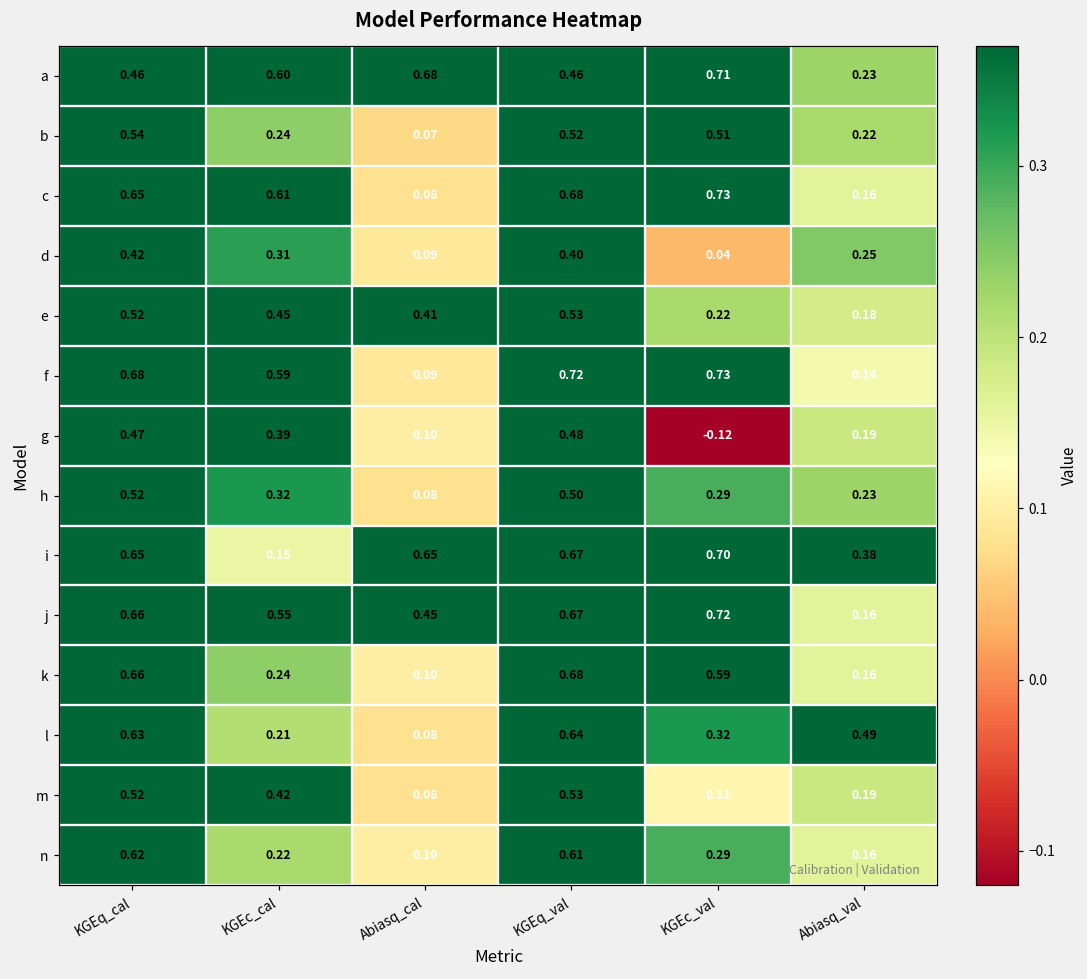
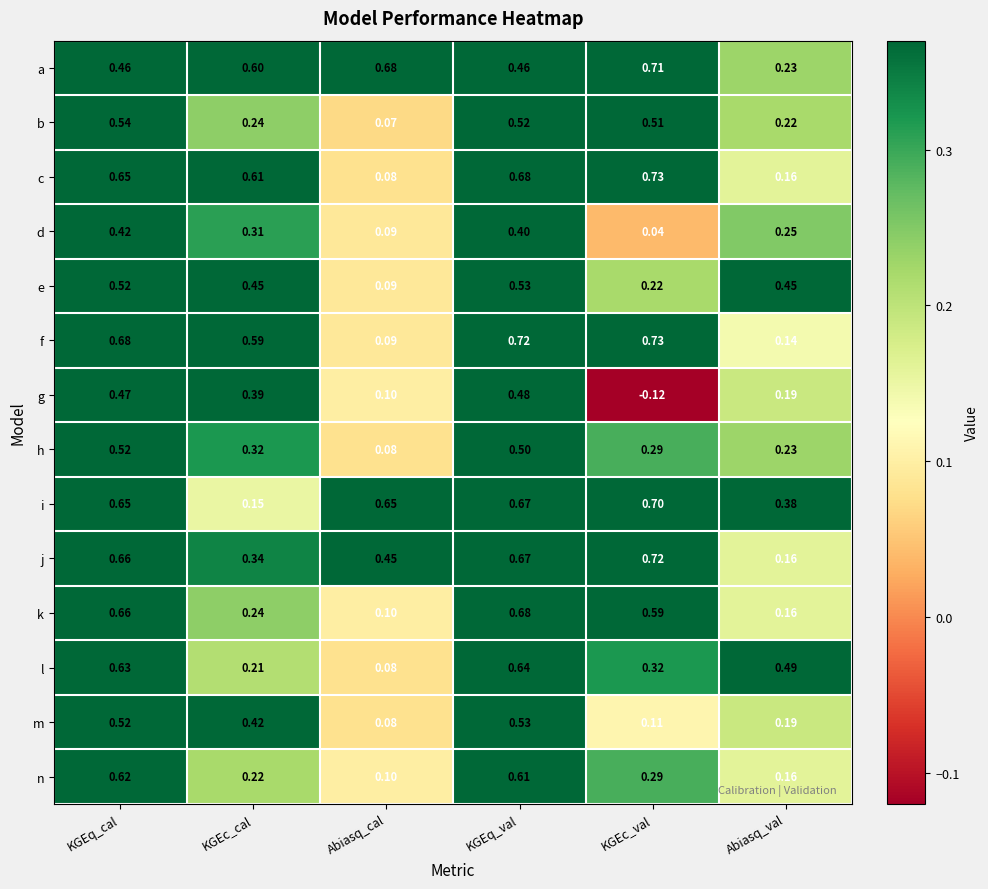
  {
    "a": {
      "KGEq_cal": 0.46,
      "KGEc_cal": 0.60,
      "Abiasq_cal": 0.68,
      "KGEq_val": 0.46,
      "KGEc_val": 0.71,
      "Abiasq_val": 0.23
    },
    "b": {
      "KGEq_cal": 0.54,
      "KGEc_cal": 0.24,
      "Abiasq_cal": 0.07,
      "KGEq_val": 0.52,
      "KGEc_val": 0.51,
      "Abiasq_val": 0.22
    },
    "c": {
      "KGEq_cal": 0.65,
      "KGEc_cal": 0.61,
      "Abiasq_cal": 0.08,
      "KGEq_val": 0.68,
      "KGEc_val": 0.73,
      "Abiasq_val": 0.16
    },
    "d": {
      "KGEq_cal": 0.42,
      "KGEc_cal": 0.31,
      "Abiasq_cal": 0.09,
      "KGEq_val": 0.40,
      "KGEc_val": 0.04,
      "Abiasq_val": 0.25
    },
    "e": {
      "KGEq_cal": 0.52,
      "KGEc_cal": 0.45,
-     "Abiasq_cal": 0.41,
+     "Abiasq_cal": 0.09,
      "KGEq_val": 0.53,
      "KGEc_val": 0.22,
-     "Abiasq_val": 0.18
+     "Abiasq_val": 0.45
    },
    "f": {
      "KGEq_cal": 0.68,
      "KGEc_cal": 0.59,
      "Abiasq_cal": 0.09,
      "KGEq_val": 0.72,
      "KGEc_val": 0.73,
      "Abiasq_val": 0.14
    },
    "g": {
      "KGEq_cal": 0.47,
      "KGEc_cal": 0.39,
      "Abiasq_cal": 0.10,
      "KGEq_val": 0.48,
      "KGEc_val": -0.12,
      "Abiasq_val": 0.19
    },
    "h": {
      "KGEq_cal": 0.52,
      "KGEc_cal": 0.32,
      "Abiasq_cal": 0.08,
      "KGEq_val": 0.50,
      "KGEc_val": 0.29,
      "Abiasq_val": 0.23
    },
    "i": {
      "KGEq_cal": 0.65,
      "KGEc_cal": 0.15,
      "Abiasq_cal": 0.65,
      "KGEq_val": 0.67,
      "KGEc_val": 0.70,
      "Abiasq_val": 0.38
    },
    "j": {
      "KGEq_cal": 0.66,
-     "KGEc_cal": 0.55,
+     "KGEc_cal": 0.34,
      "Abiasq_cal": 0.45,
      "KGEq_val": 0.67,
      "KGEc_val": 0.72,
      "Abiasq_val": 0.16
    },
    "k": {
      "KGEq_cal": 0.66,
      "KGEc_cal": 0.24,
      "Abiasq_cal": 0.10,
      "KGEq_val": 0.68,
      "KGEc_val": 0.59,
      "Abiasq_val": 0.16
    },
    "l": {
      "KGEq_cal": 0.63,
      "KGEc_cal": 0.21,
      "Abiasq_cal": 0.08,
      "KGEq_val": 0.64,
      "KGEc_val": 0.32,
      "Abiasq_val": 0.49
    },
    "m": {
      "KGEq_cal": 0.52,
      "KGEc_cal": 0.42,
      "Abiasq_cal": 0.08,
      "KGEq_val": 0.53,
      "KGEc_val": 0.11,
      "Abiasq_val": 0.19
    },
    "n": {
      "KGEq_cal": 0.62,
      "KGEc_cal": 0.22,
      "Abiasq_cal": 0.10,
      "KGEq_val": 0.61,
      "KGEc_val": 0.29
    }
  }
